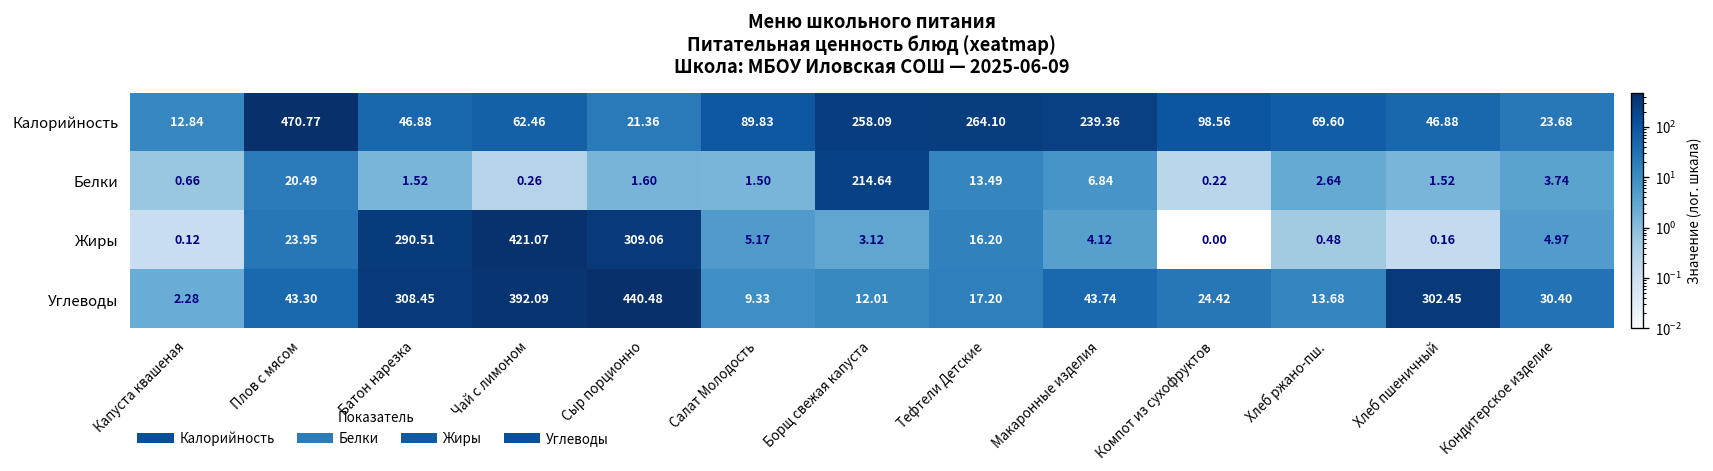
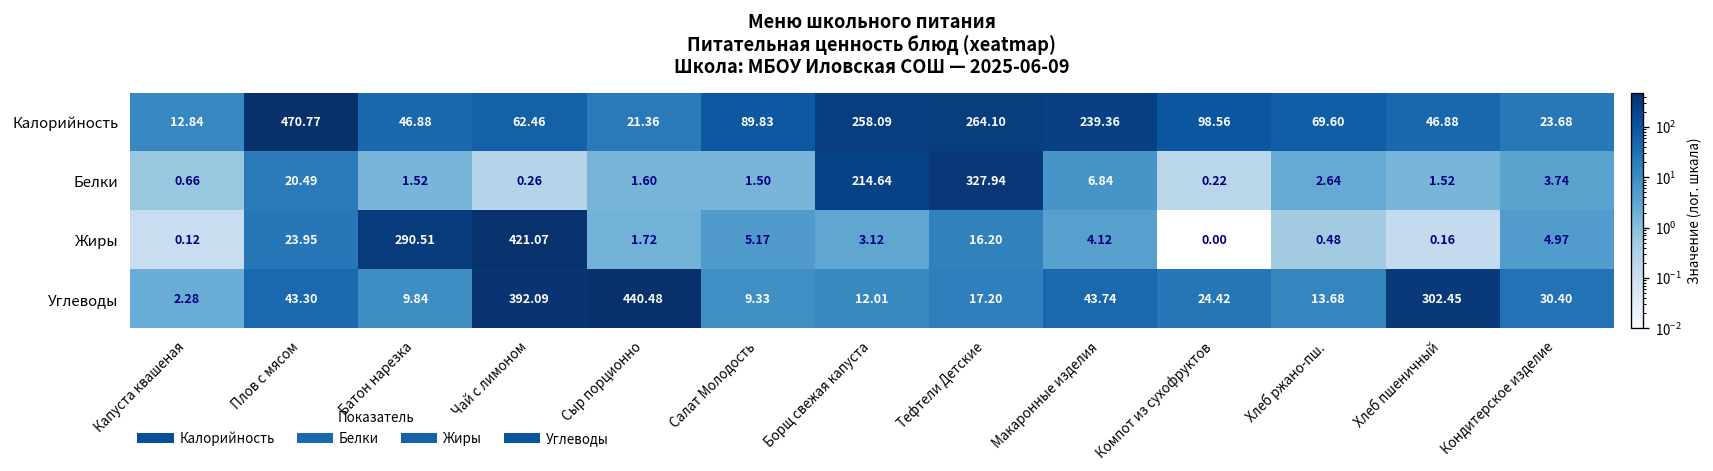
  {
    "Калорийность": {
      "Капуста квашеная": 12.84,
      "Плов с мясом": 470.77,
      "Батон нарезка": 46.88,
      "Чай с лимоном": 62.46,
      "Сыр порционно": 21.36,
      "Салат Молодость": 89.83,
      "Борщ свежая капуста": 258.09,
      "Тефтели Детские": 264.10,
      "Макаронные изделия": 239.36,
      "Компот из сухофруктов": 98.56,
      "Хлеб ржано-пш.": 69.60,
      "Хлеб пшеничный": 46.88,
      "Кондитерское изделие": 23.68
    },
    "Белки": {
      "Капуста квашеная": 0.66,
      "Плов с мясом": 20.49,
      "Батон нарезка": 1.52,
      "Чай с лимоном": 0.26,
      "Сыр порционно": 1.60,
      "Салат Молодость": 1.50,
      "Борщ свежая капуста": 214.64,
-     "Тефтели Детские": 13.49,
+     "Тефтели Детские": 327.94,
      "Макаронные изделия": 6.84,
      "Компот из сухофруктов": 0.22,
      "Хлеб ржано-пш.": 2.64,
      "Хлеб пшеничный": 1.52,
      "Кондитерское изделие": 3.74
    },
    "Жиры": {
      "Капуста квашеная": 0.12,
      "Плов с мясом": 23.95,
      "Батон нарезка": 290.51,
      "Чай с лимоном": 421.07,
-     "Сыр порционно": 309.06,
+     "Сыр порционно": 1.72,
      "Салат Молодость": 5.17,
      "Борщ свежая капуста": 3.12,
      "Тефтели Детские": 16.20,
      "Макаронные изделия": 4.12,
      "Компот из сухофруктов": 0.00,
      "Хлеб ржано-пш.": 0.48,
      "Хлеб пшеничный": 0.16,
      "Кондитерское изделие": 4.97
    },
    "Углеводы": {
      "Капуста квашеная": 2.28,
      "Плов с мясом": 43.30,
-     "Батон нарезка": 308.45,
+     "Батон нарезка": 9.84,
      "Чай с лимоном": 392.09,
      "Сыр порционно": 440.48,
      "Салат Молодость": 9.33,
      "Борщ свежая капуста": 12.01,
      "Тефтели Детские": 17.20,
      "Макаронные изделия": 43.74,
      "Компот из сухофруктов": 24.42,
      "Хлеб ржано-пш.": 13.68,
      "Хлеб пшеничный": 302.45,
      "Кондитерское изделие": 30.40
    }
  }
